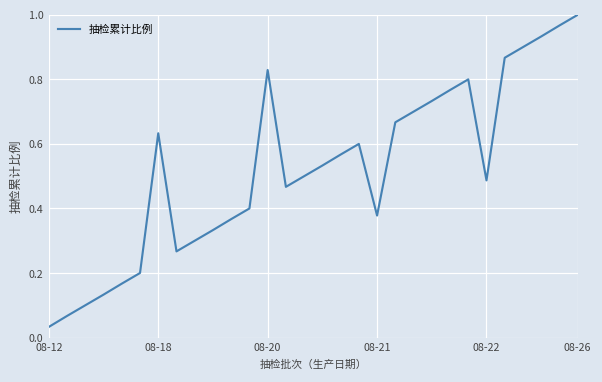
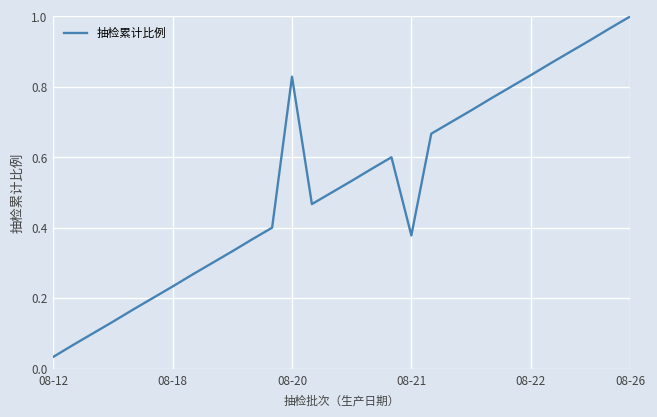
  {
    "08-12": 0.03,
-   "08-18": 0.63,
+   "08-18": 0.23,
    "08-20": 0.83,
    "08-21": 0.38,
-   "08-22": 0.49,
+   "08-22": 0.83,
    "08-26": 1.00
  }
